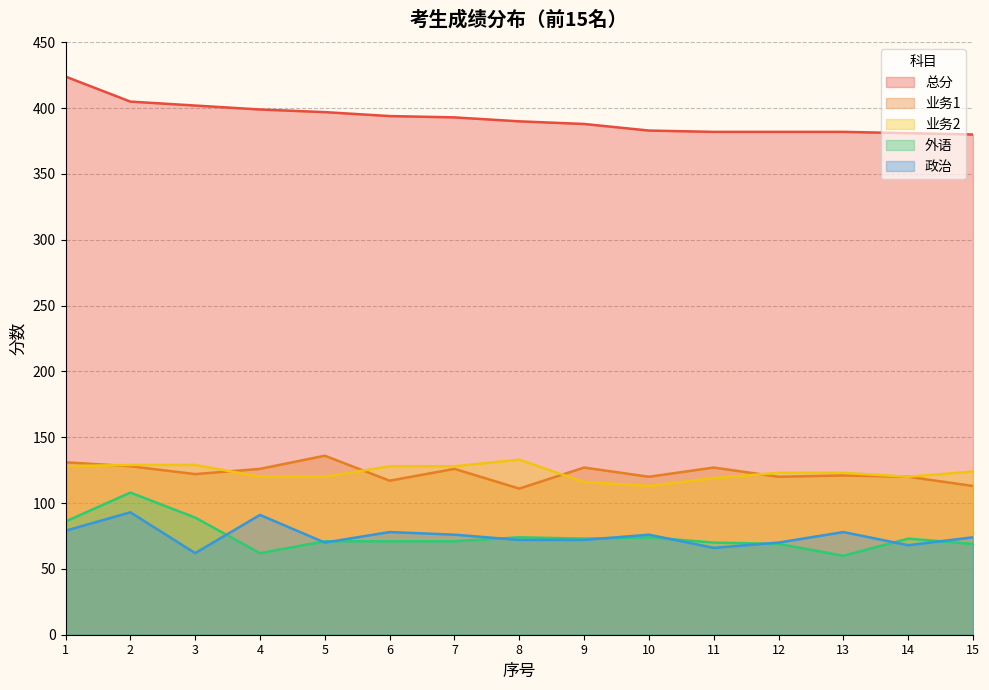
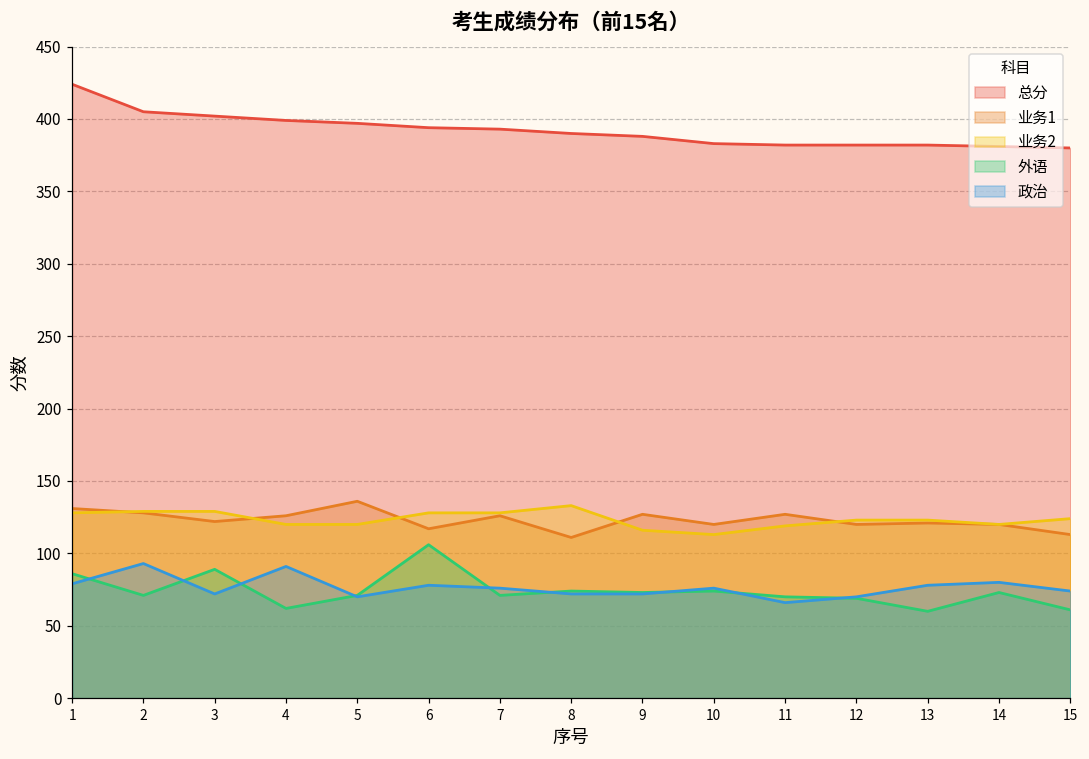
  {
    "外语": {
      "1": 86,
-     "2": 108,
+     "2": 71,
      "3": 89,
      "4": 62,
-     "6": 71,
+     "6": 106,
      "7": 71,
      "8": 74,
      "10": 74,
      "11": 70,
      "13": 60,
      "14": 73,
-     "15": 69
+     "15": 61
    },
    "政治": {
      "1": 79,
      "2": 93,
-     "3": 62,
+     "3": 72,
      "4": 91,
      "6": 78,
      "7": 76,
      "8": 72,
      "10": 76,
      "11": 66,
      "13": 78,
-     "14": 68,
+     "14": 80,
      "15": 74
    }
  }
